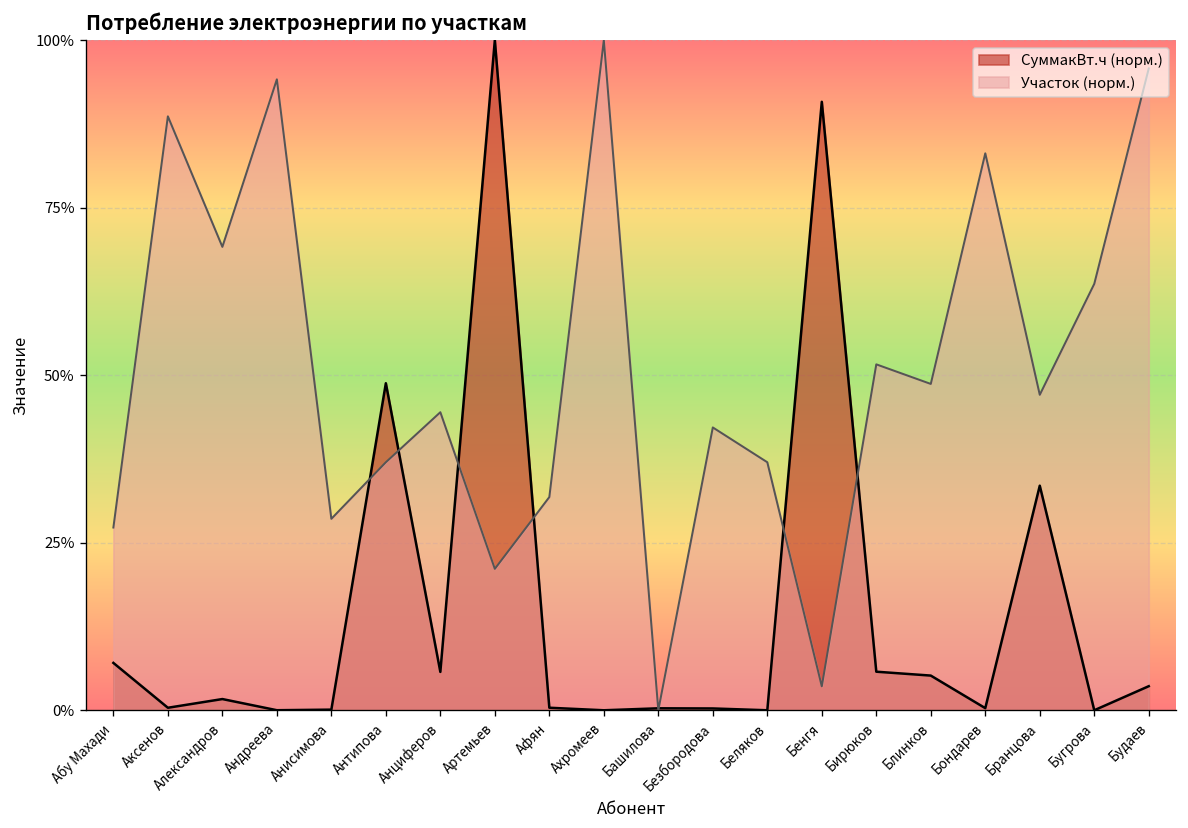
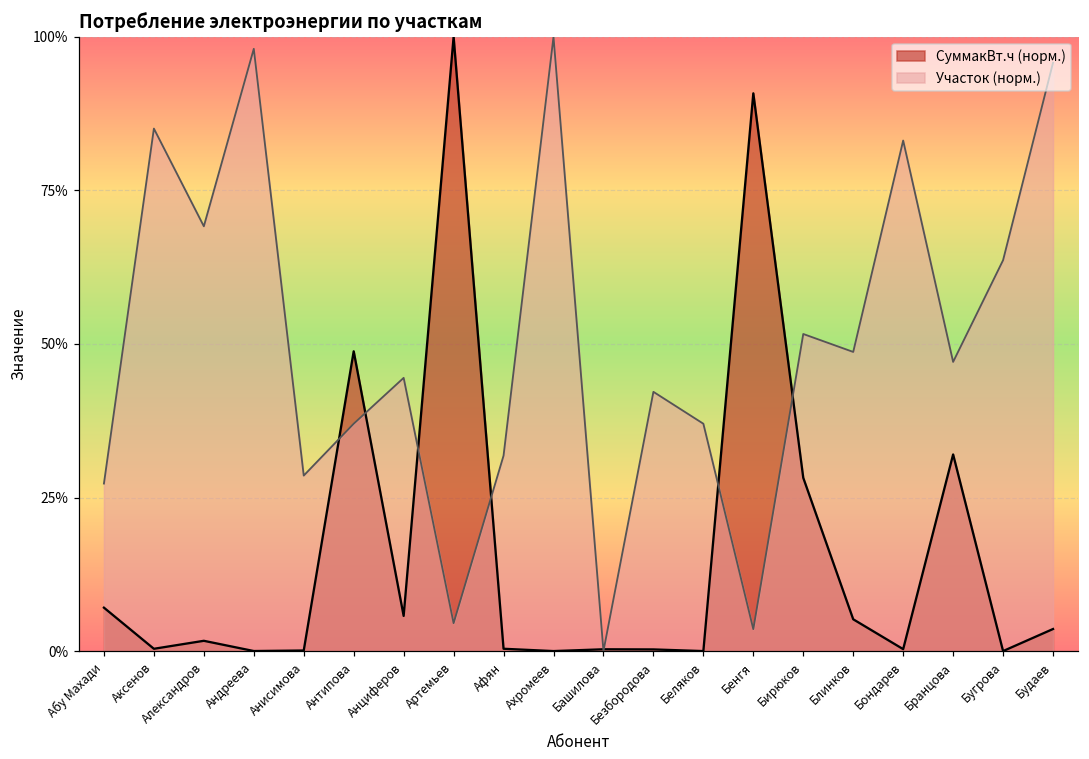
  {
    "СуммакВт.ч (норм.)": {
      "Абу Махади": "7%",
      "Аксенов": "0%",
      "Александров": "2%",
      "Андреева": "0%",
      "Анисимова": "0%",
      "Антипова": "49%",
      "Анциферов": "6%",
      "Артемьев": "100%",
      "Афян": "0%",
      "Ахромеев": "0%",
      "Безбородова": "0%",
      "Беляков": "0%",
      "Бенгя": "91%",
-     "Бирюков": "6%",
+     "Бирюков": "28%",
      "Блинков": "5%",
      "Бондарев": "0%",
-     "Бранцова": "34%",
+     "Бранцова": "32%",
      "Бугрова": "0%",
      "Будаев": "4%"
    },
    "Участок (норм.)": {
      "Абу Махади": "27%",
-     "Аксенов": "89%",
+     "Аксенов": "85%",
      "Александров": "69%",
-     "Андреева": "94%",
+     "Андреева": "98%",
      "Анисимова": "29%",
      "Антипова": "37%",
      "Анциферов": "44%",
-     "Артемьев": "21%",
+     "Артемьев": "5%",
      "Афян": "32%",
      "Ахромеев": "100%",
      "Безбородова": "42%",
      "Беляков": "37%",
      "Бенгя": "4%",
      "Бирюков": "52%",
      "Блинков": "49%",
      "Бондарев": "83%",
      "Бранцова": "47%",
      "Бугрова": "64%"
    }
  }
